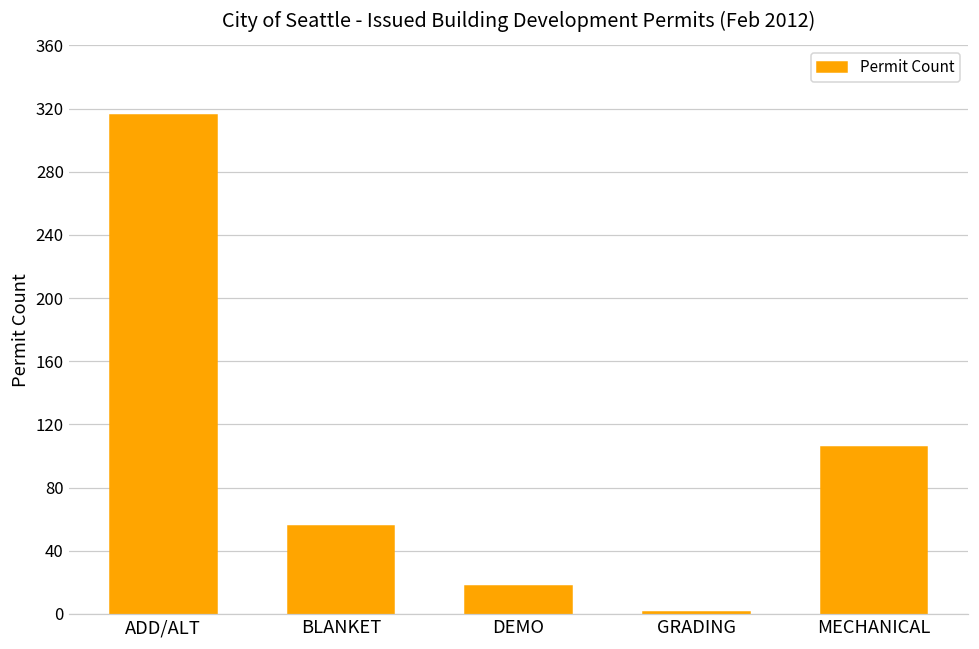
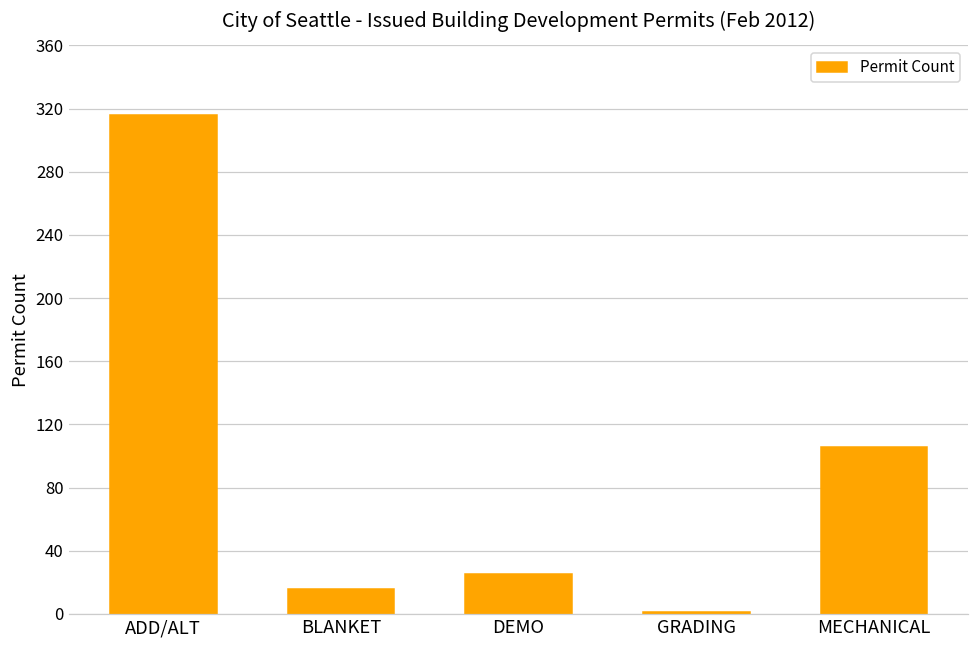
  {
    "ADD/ALT": 316,
-   "BLANKET": 56,
-   "DEMO": 18,
+   "BLANKET": 16,
+   "DEMO": 25,
    "MECHANICAL": 106
  }
